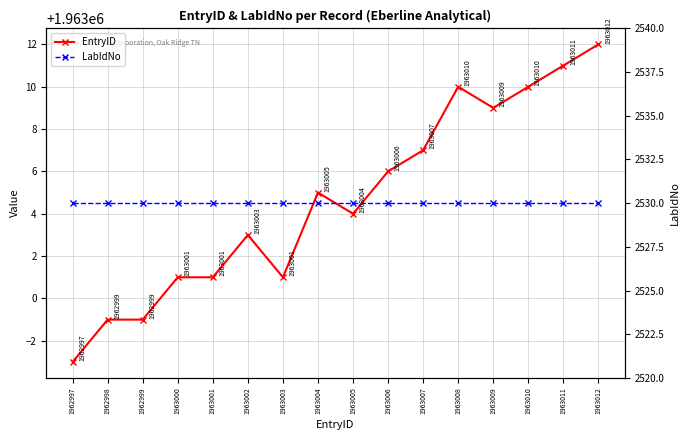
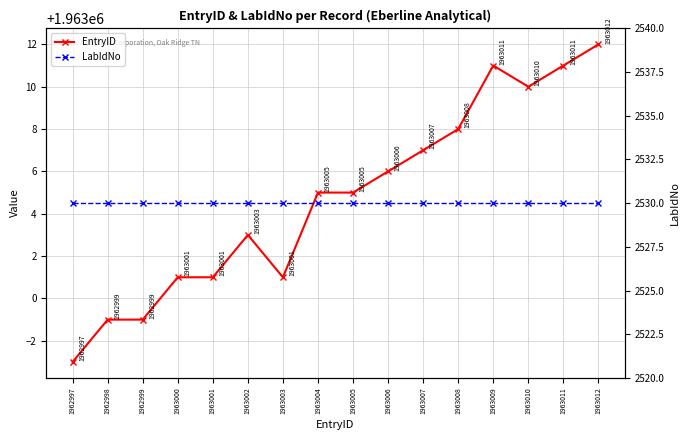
  {
    "EntryID": {
      "1962997": 1962997,
      "1962998": 1962999,
      "1962999": 1962999,
      "1963000": 1963001,
      "1963001": 1963001,
      "1963002": 1963003,
      "1963003": 1963001,
      "1963004": 1963005,
-     "1963005": 1963004,
+     "1963005": 1963005,
      "1963006": 1963006,
      "1963007": 1963007,
-     "1963008": 1963010,
-     "1963009": 1963009,
+     "1963008": 1963008,
+     "1963009": 1963011,
      "1963010": 1963010,
      "1963011": 1963011,
      "1963012": 1963012
    }
  }
